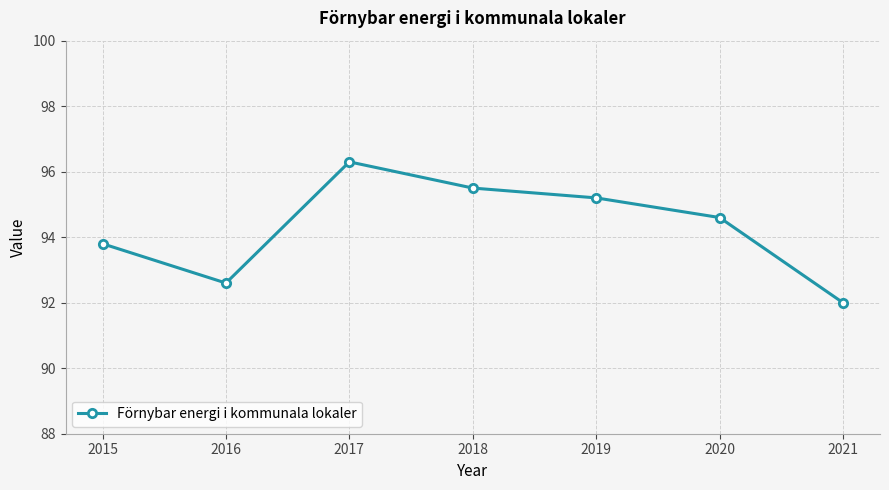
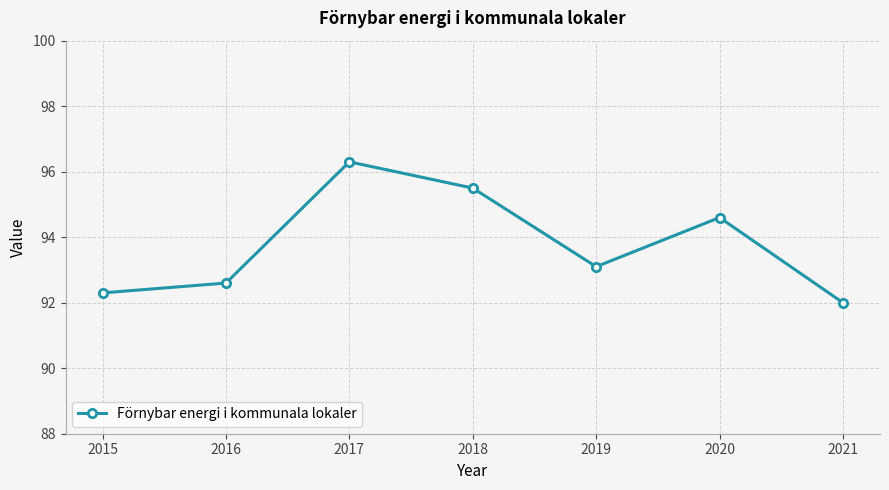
  {
-   "2015": 93.8,
+   "2015": 92.3,
    "2016": 92.6,
    "2017": 96.3,
    "2018": 95.5,
-   "2019": 95.2,
+   "2019": 93.1,
    "2020": 94.6,
    "2021": 92.0
  }
